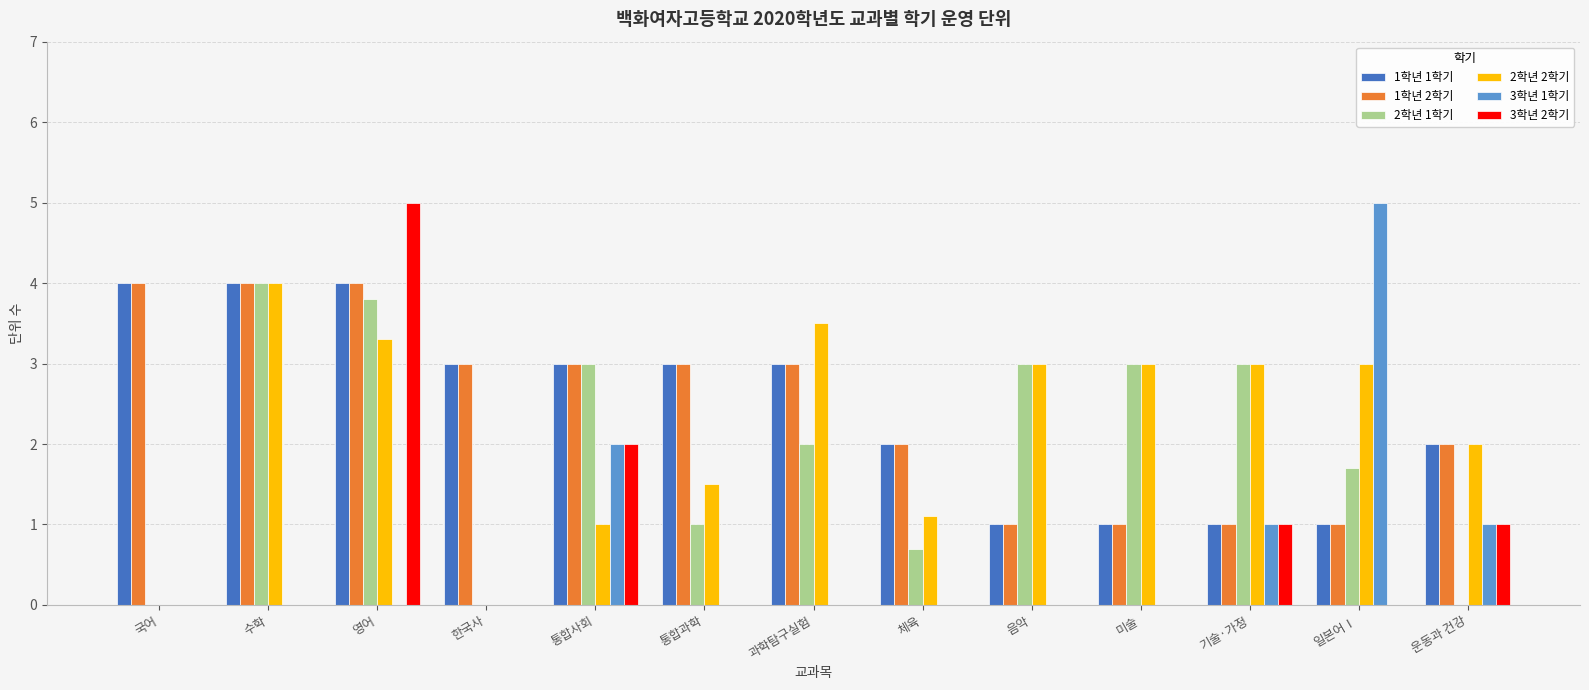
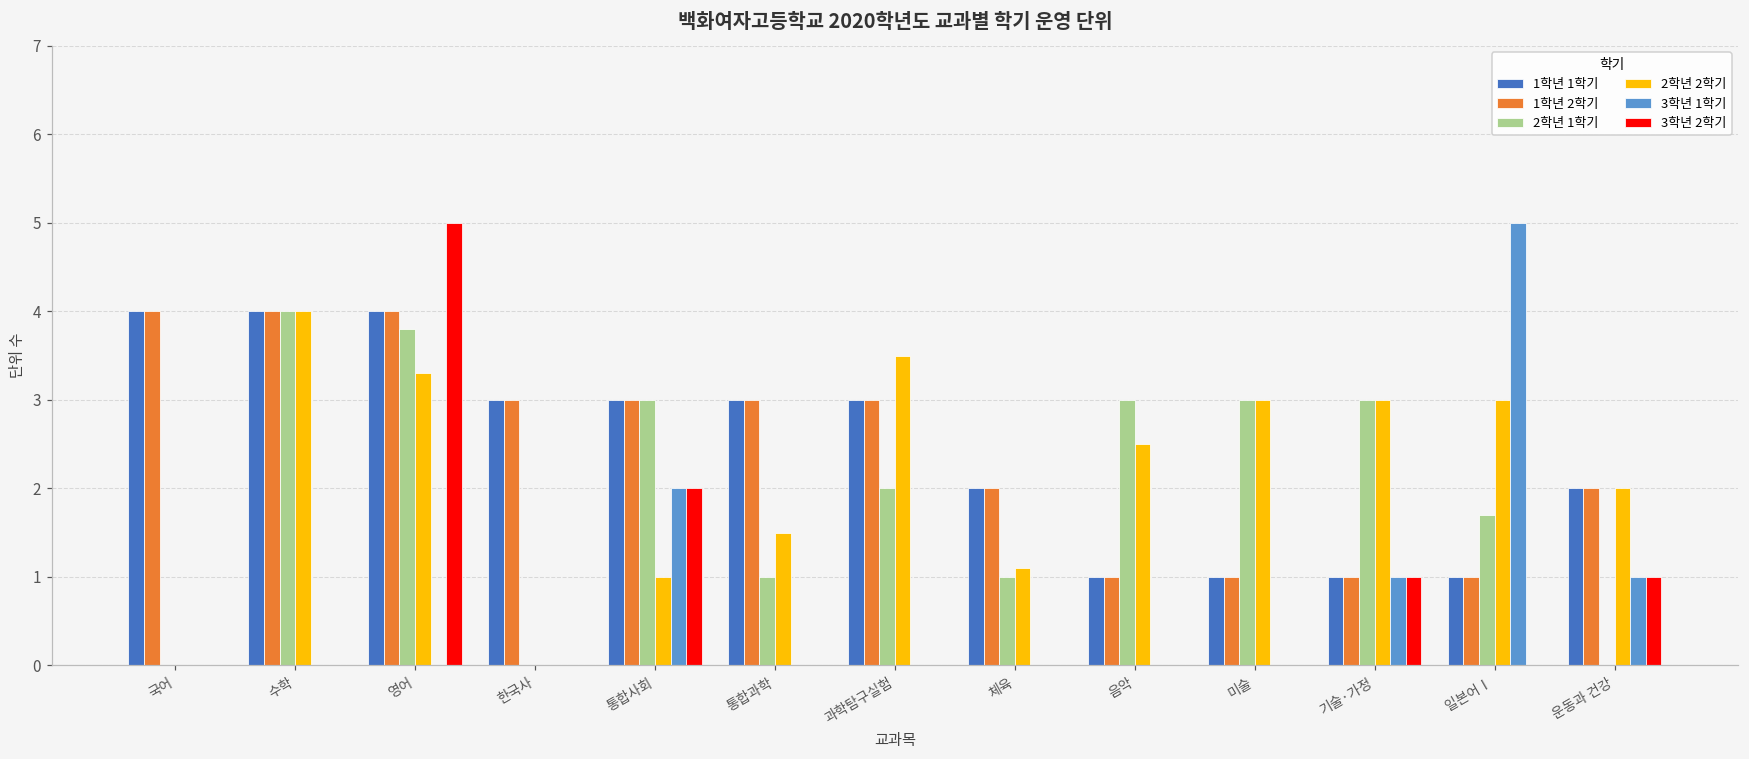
  {
    "1학년 2학기": {
      "국어": 4.0,
      "수학": 4.0,
      "영어": 4.0,
      "한국사": 3.0,
      "통합사회": 3.0,
      "통합과학": 3.0,
      "과학탐구실험": 3.0,
      "체육": 2.0,
      "음악": 1.0,
      "미술": 1.0,
      "기술·가정": 1.0,
      "일본어Ⅰ": 1.0,
      "운동과 건강": 2.0
    },
    "2학년 1학기": {
      "국어": 0.0,
      "수학": 4.0,
      "영어": 3.8,
      "한국사": 0.0,
      "통합사회": 3.0,
      "통합과학": 1.0,
      "과학탐구실험": 2.0,
-     "체육": 0.7,
+     "체육": 1.0,
      "음악": 3.0,
      "미술": 3.0,
      "기술·가정": 3.0,
      "일본어Ⅰ": 1.7,
      "운동과 건강": 0.0
    },
    "2학년 2학기": {
      "국어": 0.0,
      "수학": 4.0,
      "영어": 3.3,
      "한국사": 0.0,
      "통합사회": 1.0,
      "통합과학": 1.5,
      "과학탐구실험": 3.5,
      "체육": 1.1,
-     "음악": 3.0,
+     "음악": 2.5,
      "미술": 3.0,
      "기술·가정": 3.0,
      "일본어Ⅰ": 3.0,
      "운동과 건강": 2.0
    },
    "3학년 2학기": {
      "국어": 0.0,
      "수학": 0.0,
      "영어": 5.0,
      "한국사": 0.0,
      "통합사회": 2.0,
      "통합과학": 0.0,
      "과학탐구실험": 0.0,
      "체육": 0.0,
      "음악": 0.0,
      "미술": 0.0,
      "기술·가정": 1.0,
      "일본어Ⅰ": 0.0,
      "운동과 건강": 1.0
    }
  }
